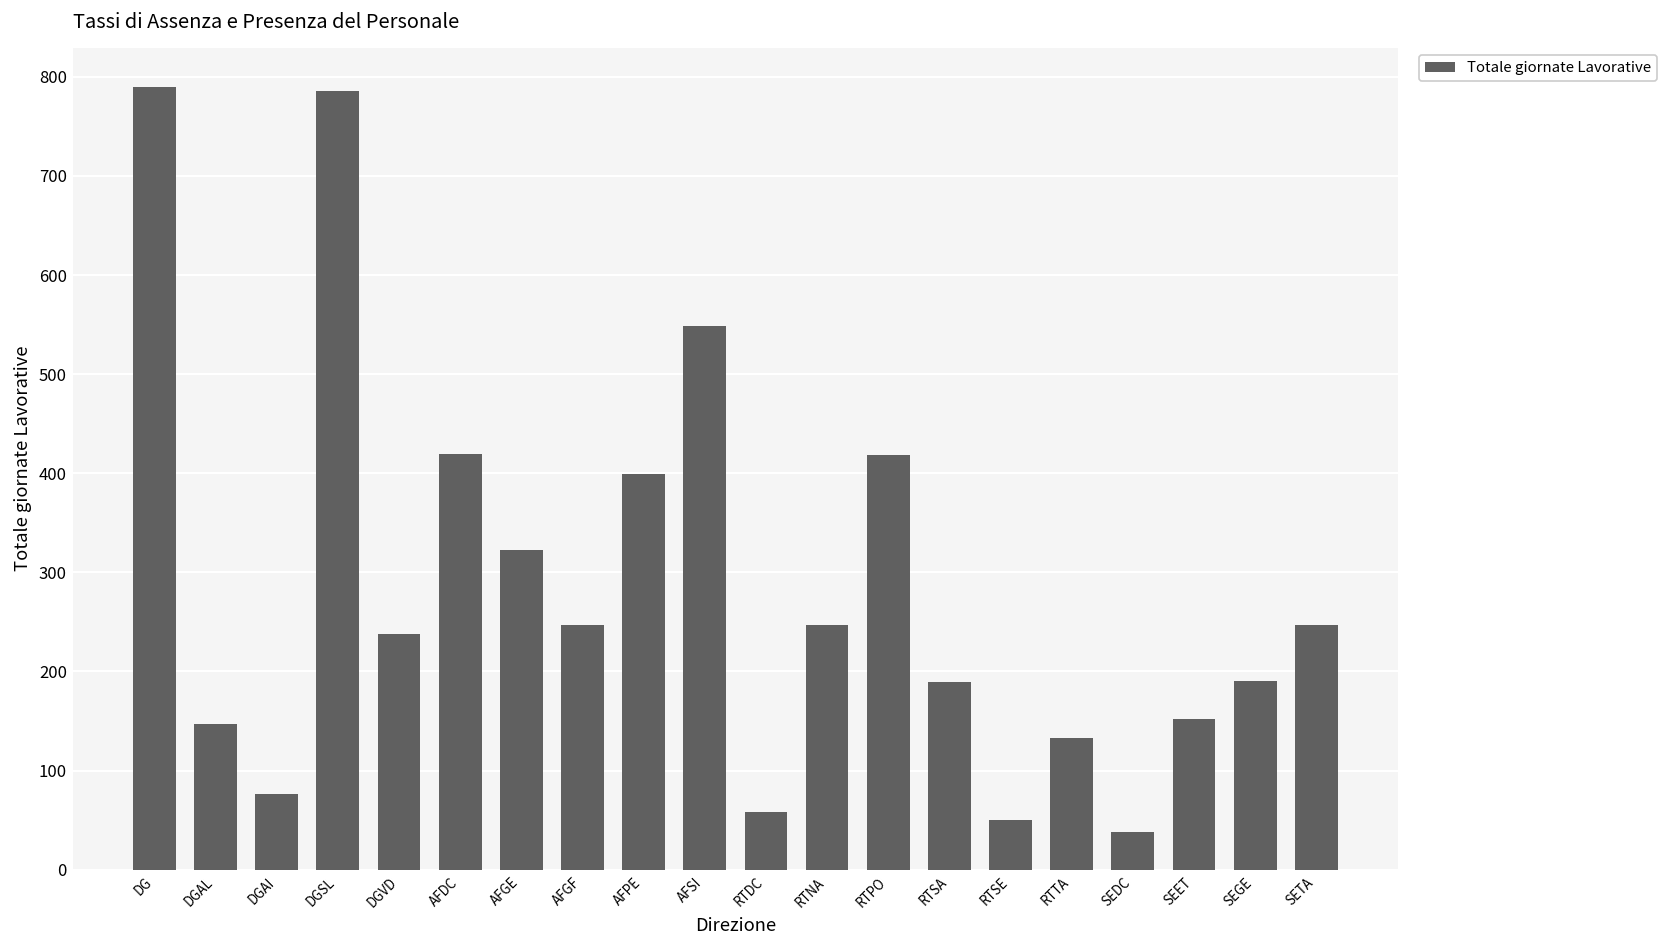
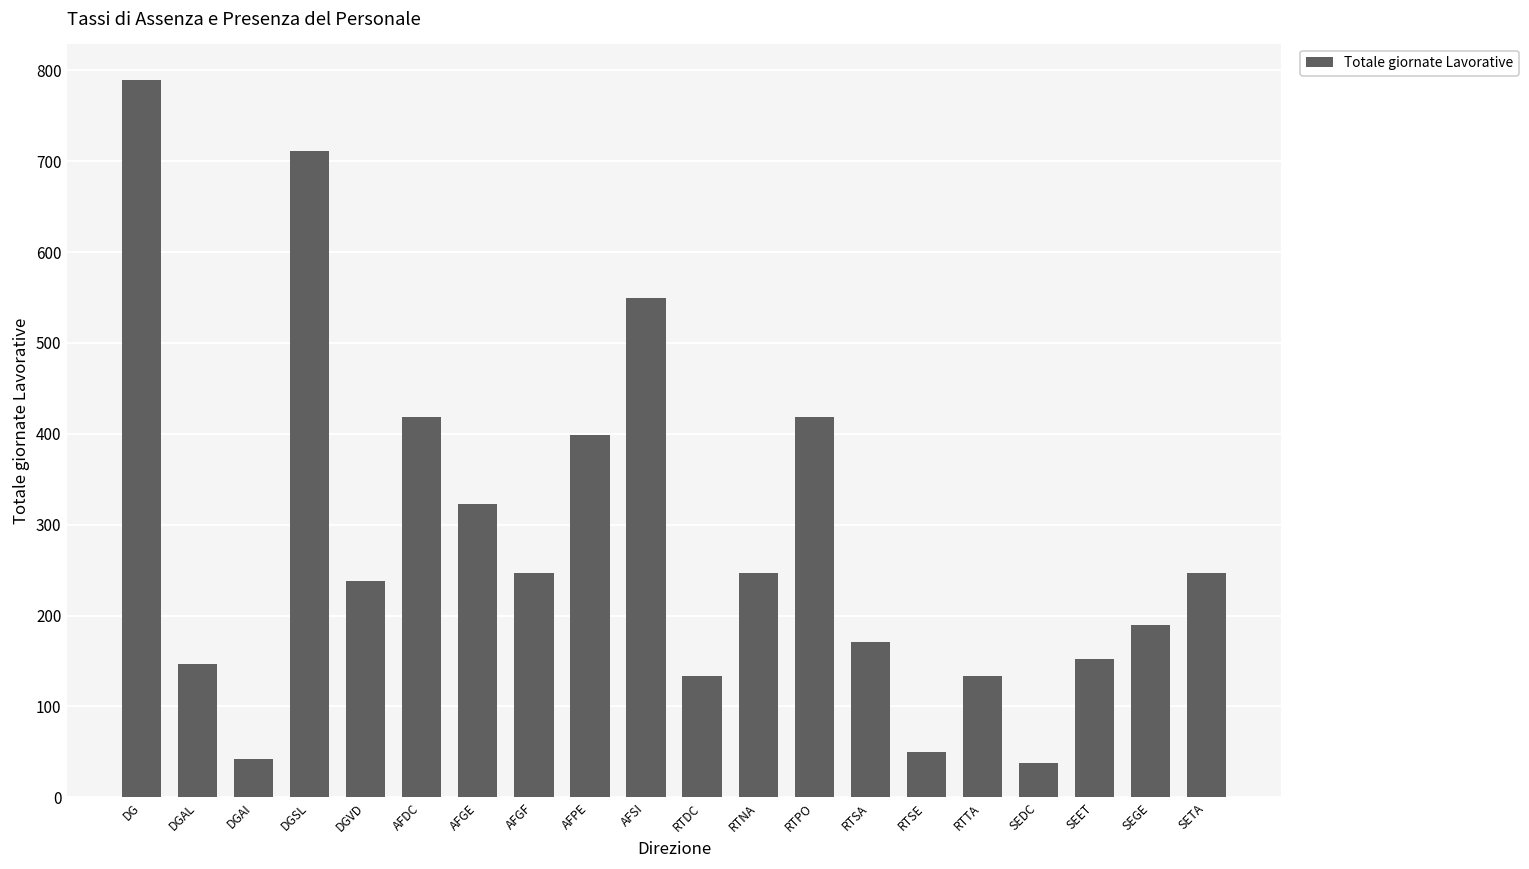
  {
    "DG": 790,
    "DGAL": 150,
-   "DGAI": 80,
-   "DGSL": 790,
+   "DGAI": 40,
+   "DGSL": 710,
    "DGVD": 240,
    "AFDC": 420,
    "AFGE": 320,
    "AFGF": 250,
    "AFPE": 400,
    "AFSI": 550,
-   "RTDC": 60,
+   "RTDC": 130,
    "RTNA": 250,
    "RTPO": 420,
-   "RTSA": 190,
+   "RTSA": 170,
    "RTSE": 50,
    "RTTA": 130,
    "SEDC": 40,
    "SEET": 150,
    "SEGE": 190,
    "SETA": 250
  }
